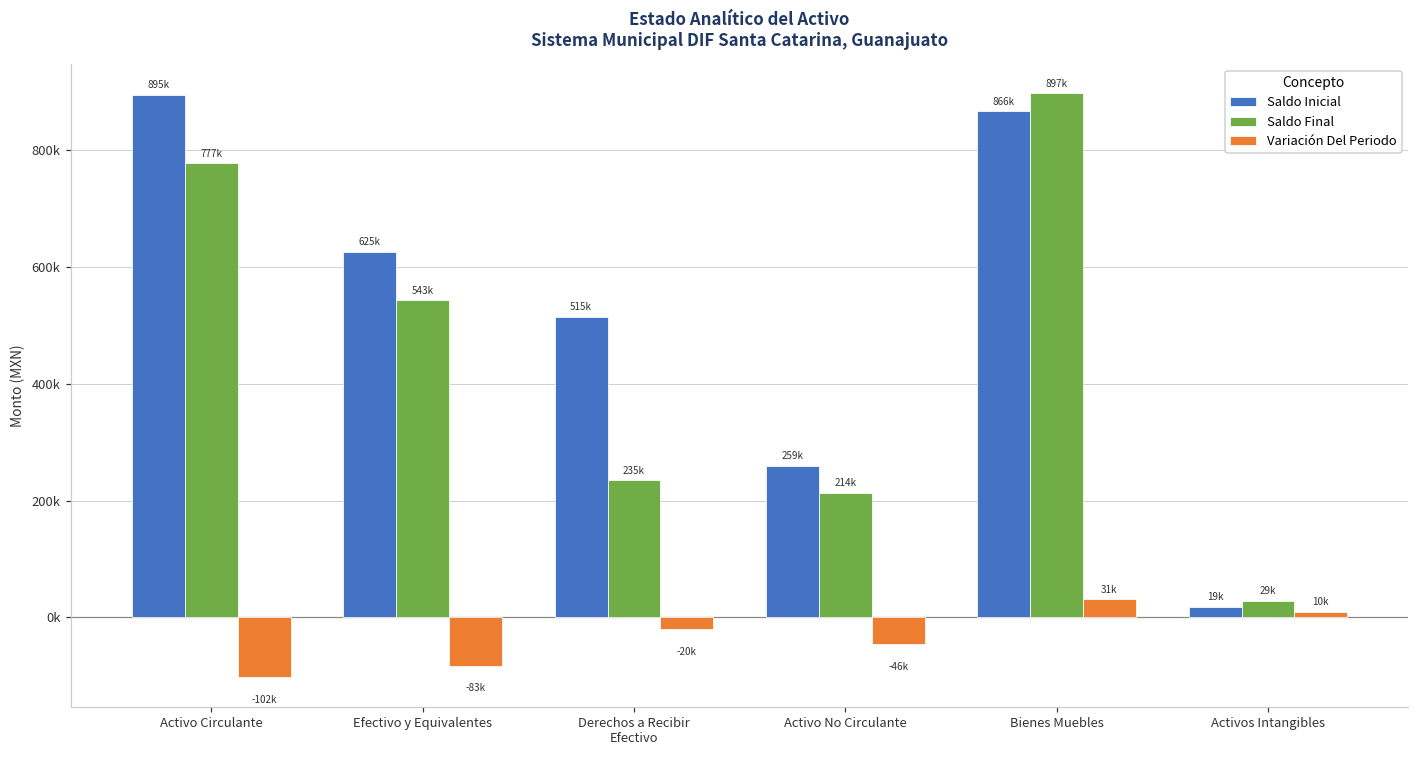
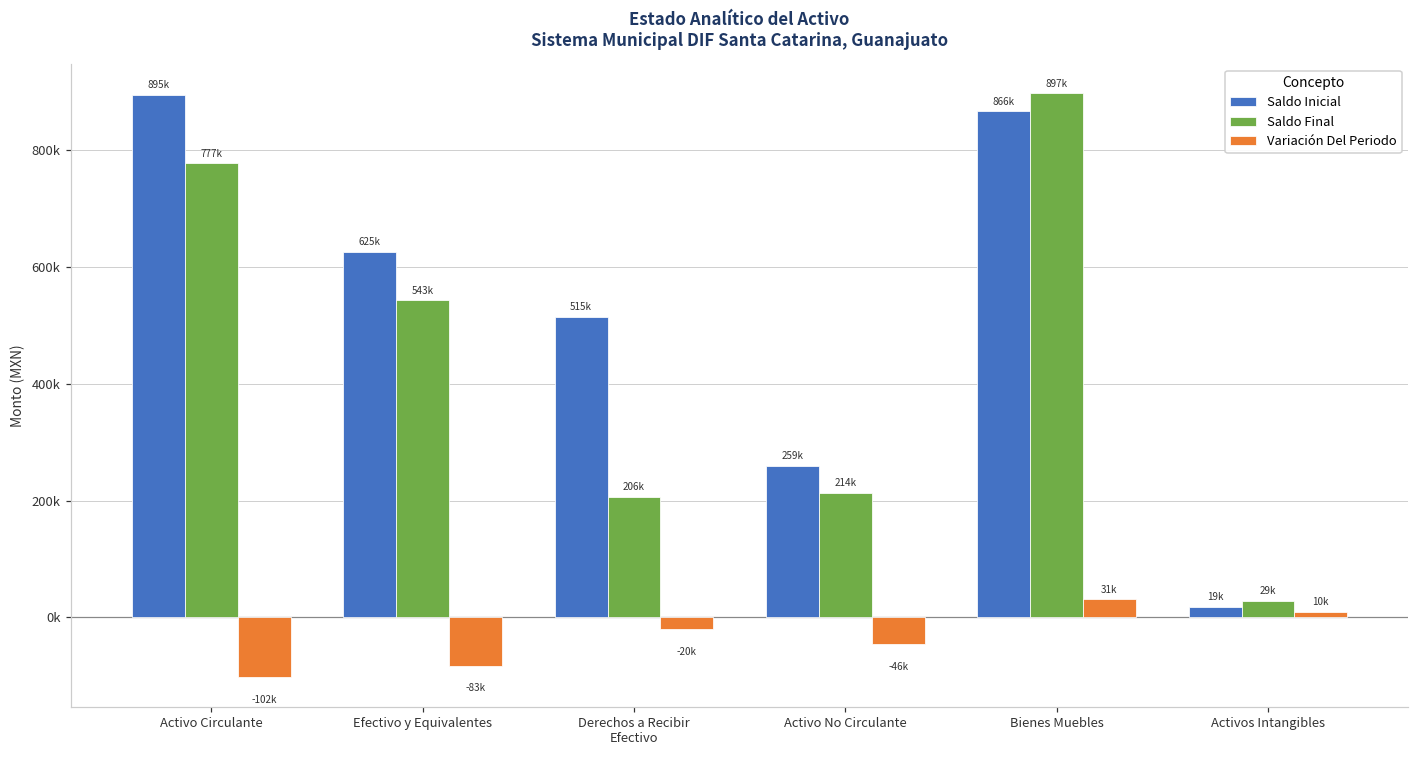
  {
    "Saldo Inicial": {
      "Activo Circulante": "895k",
      "Efectivo y Equivalentes": "625k",
      "Derechos a Recibir Efectivo": "515k",
      "Activo No Circulante": "259k",
      "Bienes Muebles": "866k",
      "Activos Intangibles": "19k"
    },
    "Saldo Final": {
      "Activo Circulante": "777k",
      "Efectivo y Equivalentes": "543k",
-     "Derechos a Recibir Efectivo": "235k",
+     "Derechos a Recibir Efectivo": "206k",
      "Activo No Circulante": "214k",
      "Bienes Muebles": "897k",
      "Activos Intangibles": "29k"
    },
    "Variación Del Periodo": {
      "Activo Circulante": "-102k",
      "Efectivo y Equivalentes": "-83k",
      "Derechos a Recibir Efectivo": "-20k",
      "Activo No Circulante": "-46k",
      "Bienes Muebles": "31k",
      "Activos Intangibles": "10k"
    }
  }
